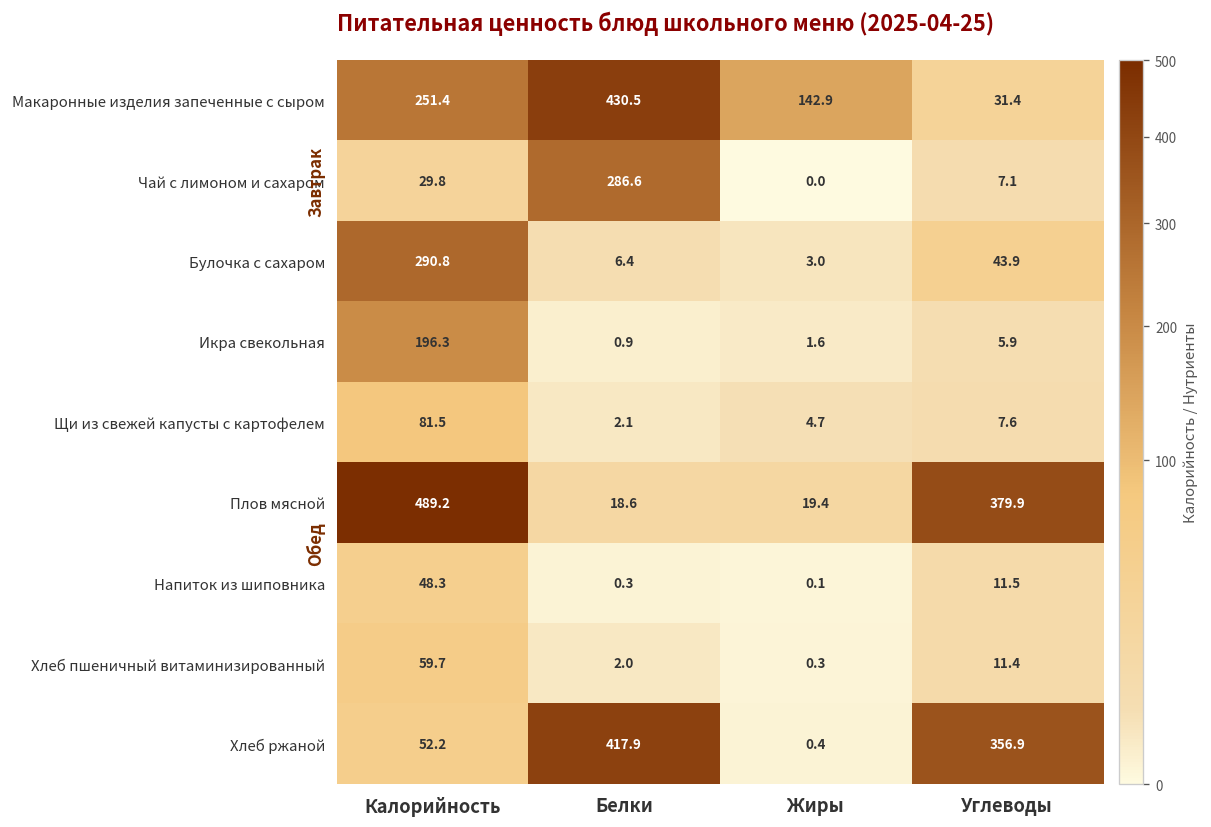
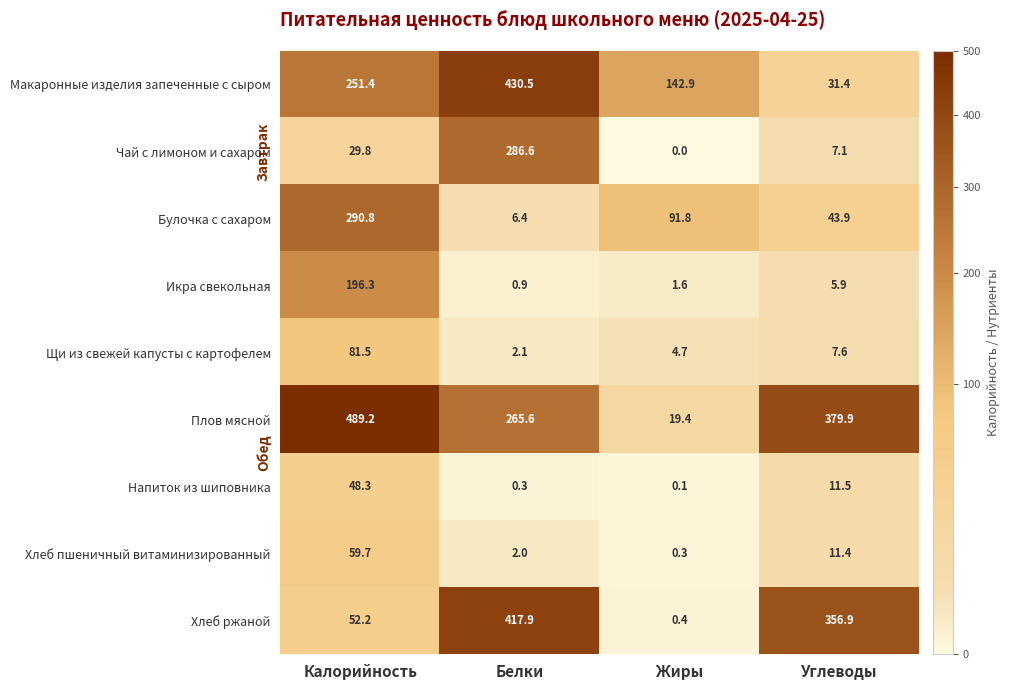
  {
    "Макаронные изделия запеченные с сыром": {
      "Калорийность": 251.4,
      "Белки": 430.5,
      "Жиры": 142.9,
      "Углеводы": 31.4
    },
    "Чай с лимоном и сахаром": {
      "Калорийность": 29.8,
      "Белки": 286.6,
      "Жиры": 0.0,
      "Углеводы": 7.1
    },
    "Булочка с сахаром": {
      "Калорийность": 290.8,
      "Белки": 6.4,
-     "Жиры": 3.0,
+     "Жиры": 91.8,
      "Углеводы": 43.9
    },
    "Икра свекольная": {
      "Калорийность": 196.3,
      "Белки": 0.9,
      "Жиры": 1.6,
      "Углеводы": 5.9
    },
    "Щи из свежей капусты с картофелем": {
      "Калорийность": 81.5,
      "Белки": 2.1,
      "Жиры": 4.7,
      "Углеводы": 7.6
    },
    "Плов мясной": {
      "Калорийность": 489.2,
-     "Белки": 18.6,
+     "Белки": 265.6,
      "Жиры": 19.4,
      "Углеводы": 379.9
    },
    "Напиток из шиповника": {
      "Калорийность": 48.3,
      "Белки": 0.3,
      "Жиры": 0.1,
      "Углеводы": 11.5
    },
    "Хлеб пшеничный витаминизированный": {
      "Калорийность": 59.7,
      "Белки": 2.0,
      "Жиры": 0.3,
      "Углеводы": 11.4
    },
    "Хлеб ржаной": {
      "Калорийность": 52.2,
      "Белки": 417.9,
      "Жиры": 0.4,
      "Углеводы": 356.9
    }
  }
